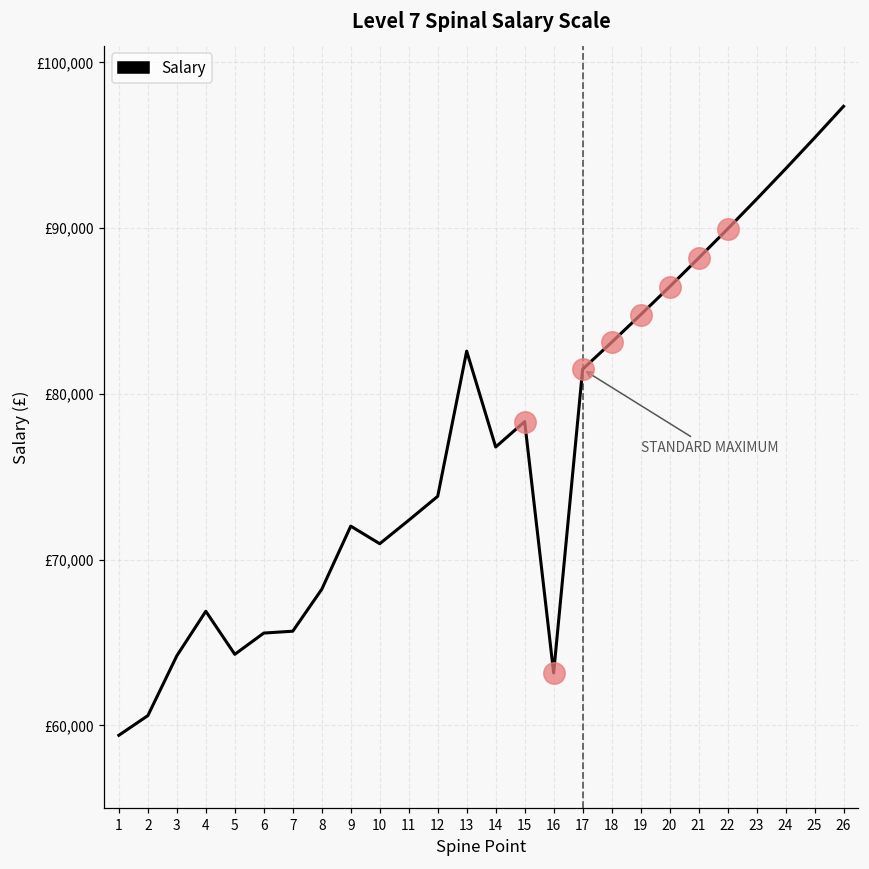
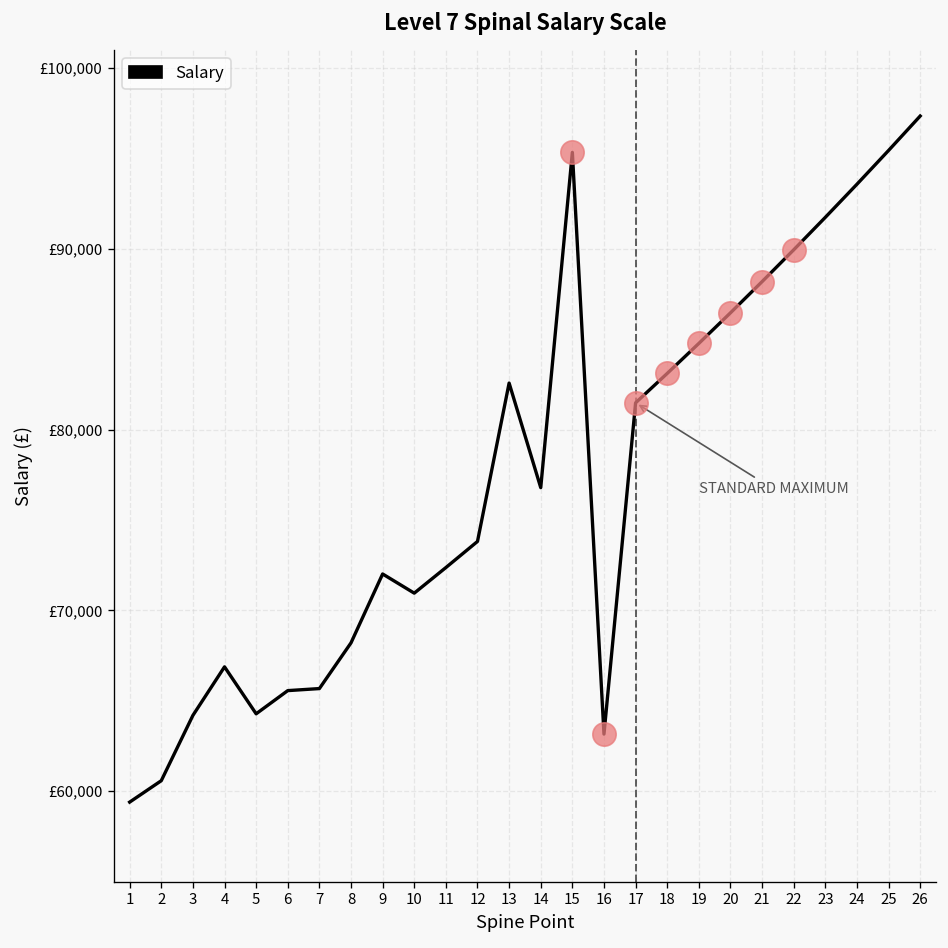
  {
    "Salary": {
      "1": "£59,400",
      "2": "£60,600",
      "3": "£64,200",
      "4": "£66,900",
      "5": "£64,300",
      "6": "£65,600",
      "7": "£65,700",
      "8": "£68,200",
      "9": "£72,000",
      "10": "£71,000",
      "11": "£72,400",
      "12": "£73,800",
      "13": "£82,600",
      "14": "£76,800",
-     "15": "£78,300",
+     "15": "£95,300",
      "23": "£91,700",
      "24": "£93,600",
      "25": "£95,400",
      "26": "£97,300"
    }
  }
